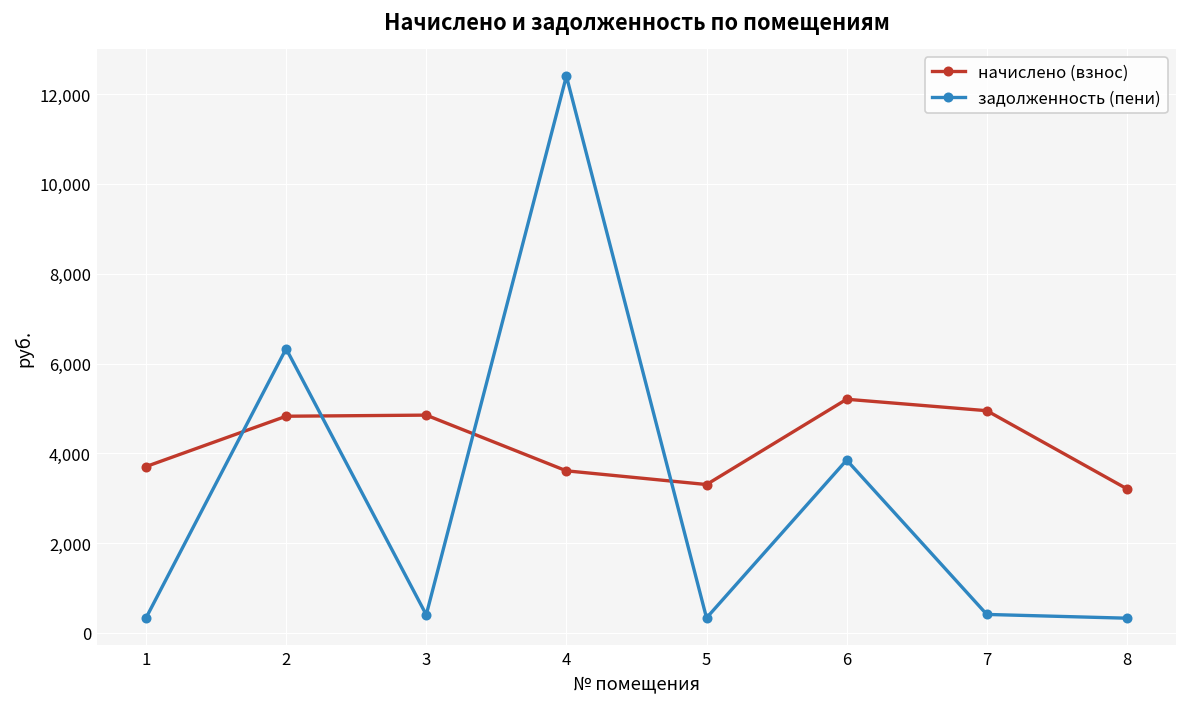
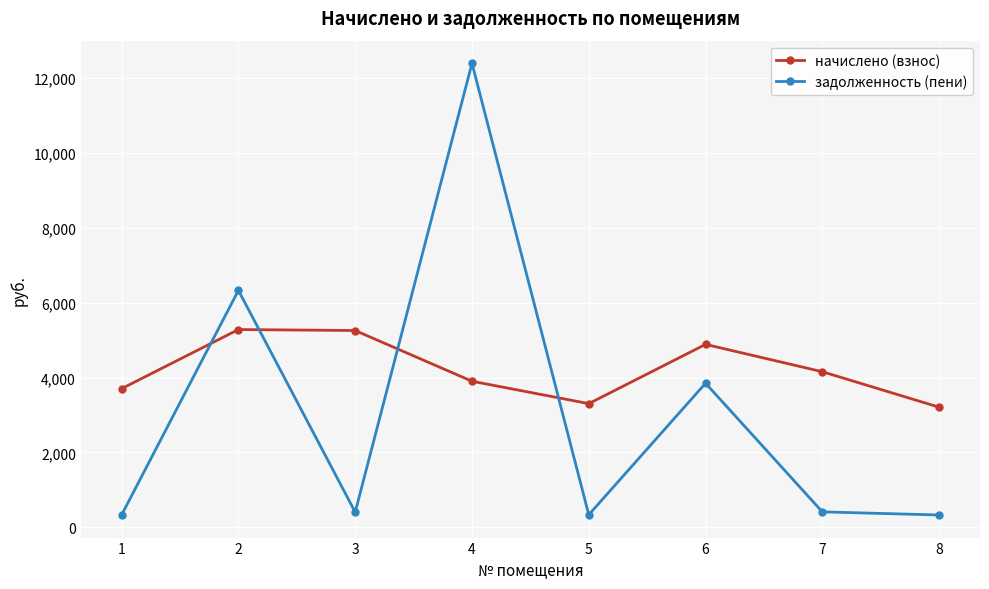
  {
    "начислено (взнос)": {
      "1": "3,700",
-     "2": "4,800",
-     "3": "4,900",
-     "4": "3,600",
+     "2": "5,300",
+     "3": "5,300",
+     "4": "3,900",
      "5": "3,300",
-     "6": "5,200",
-     "7": "4,900",
+     "6": "4,900",
+     "7": "4,200",
      "8": "3,200"
    },
    "задолженность (пени)": {
      "1": "300",
      "2": "6,300",
      "3": "400",
      "4": "12,400",
      "5": "300",
      "6": "3,800",
      "7": "400",
      "8": "300"
    }
  }
